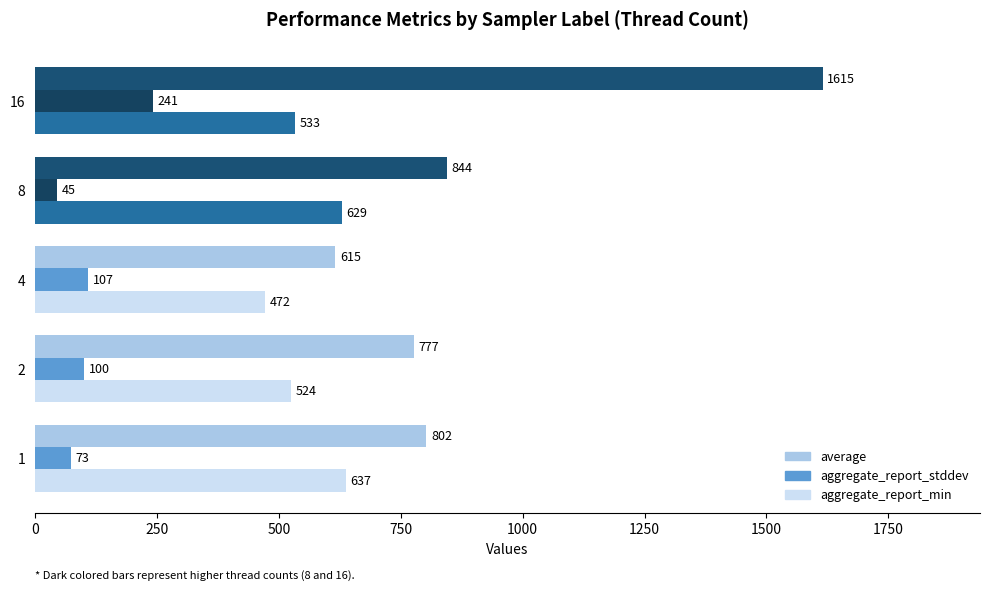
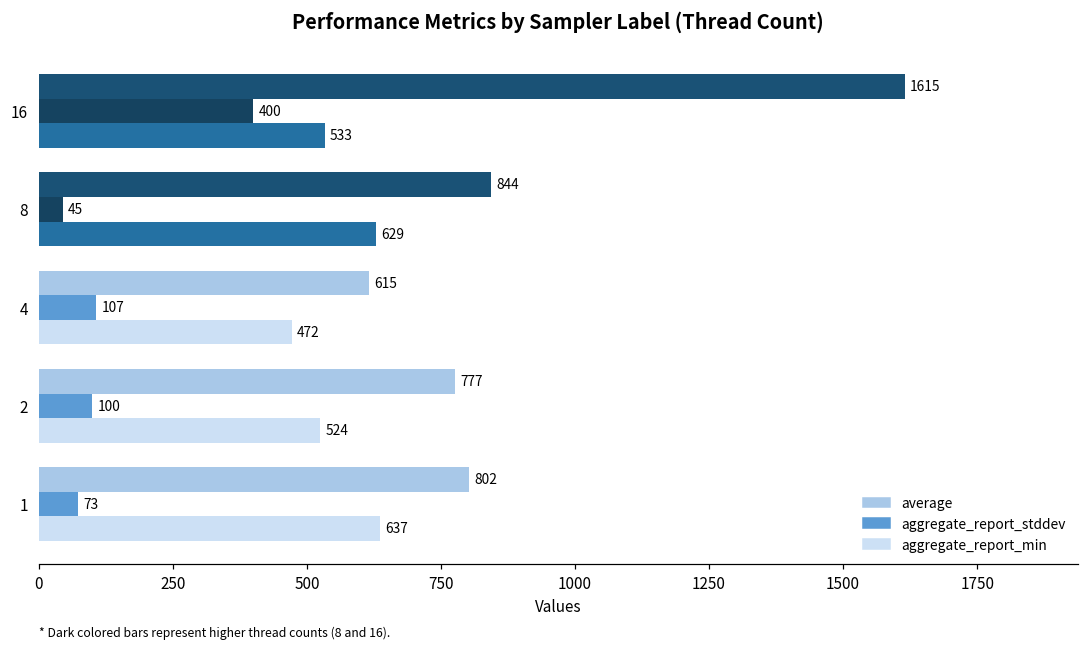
  {
    "aggregate_report_stddev": {
-     "16": 241,
+     "16": 400,
      "8": 45,
      "4": 107,
      "2": 100,
      "1": 73
    }
  }
